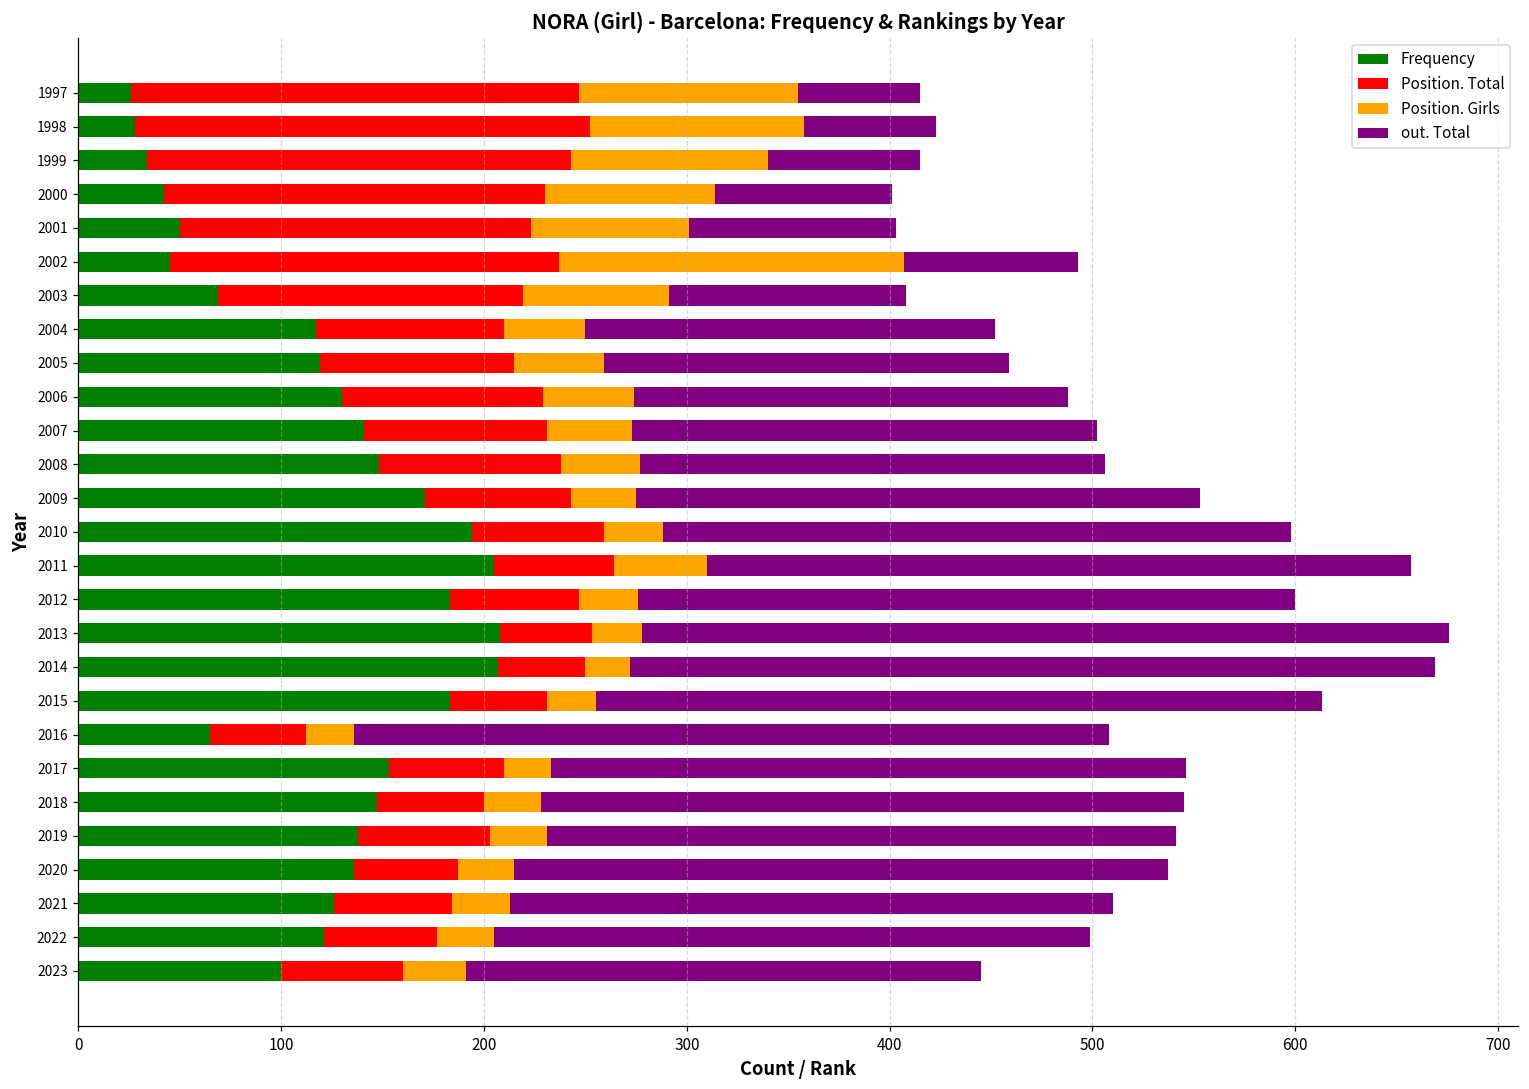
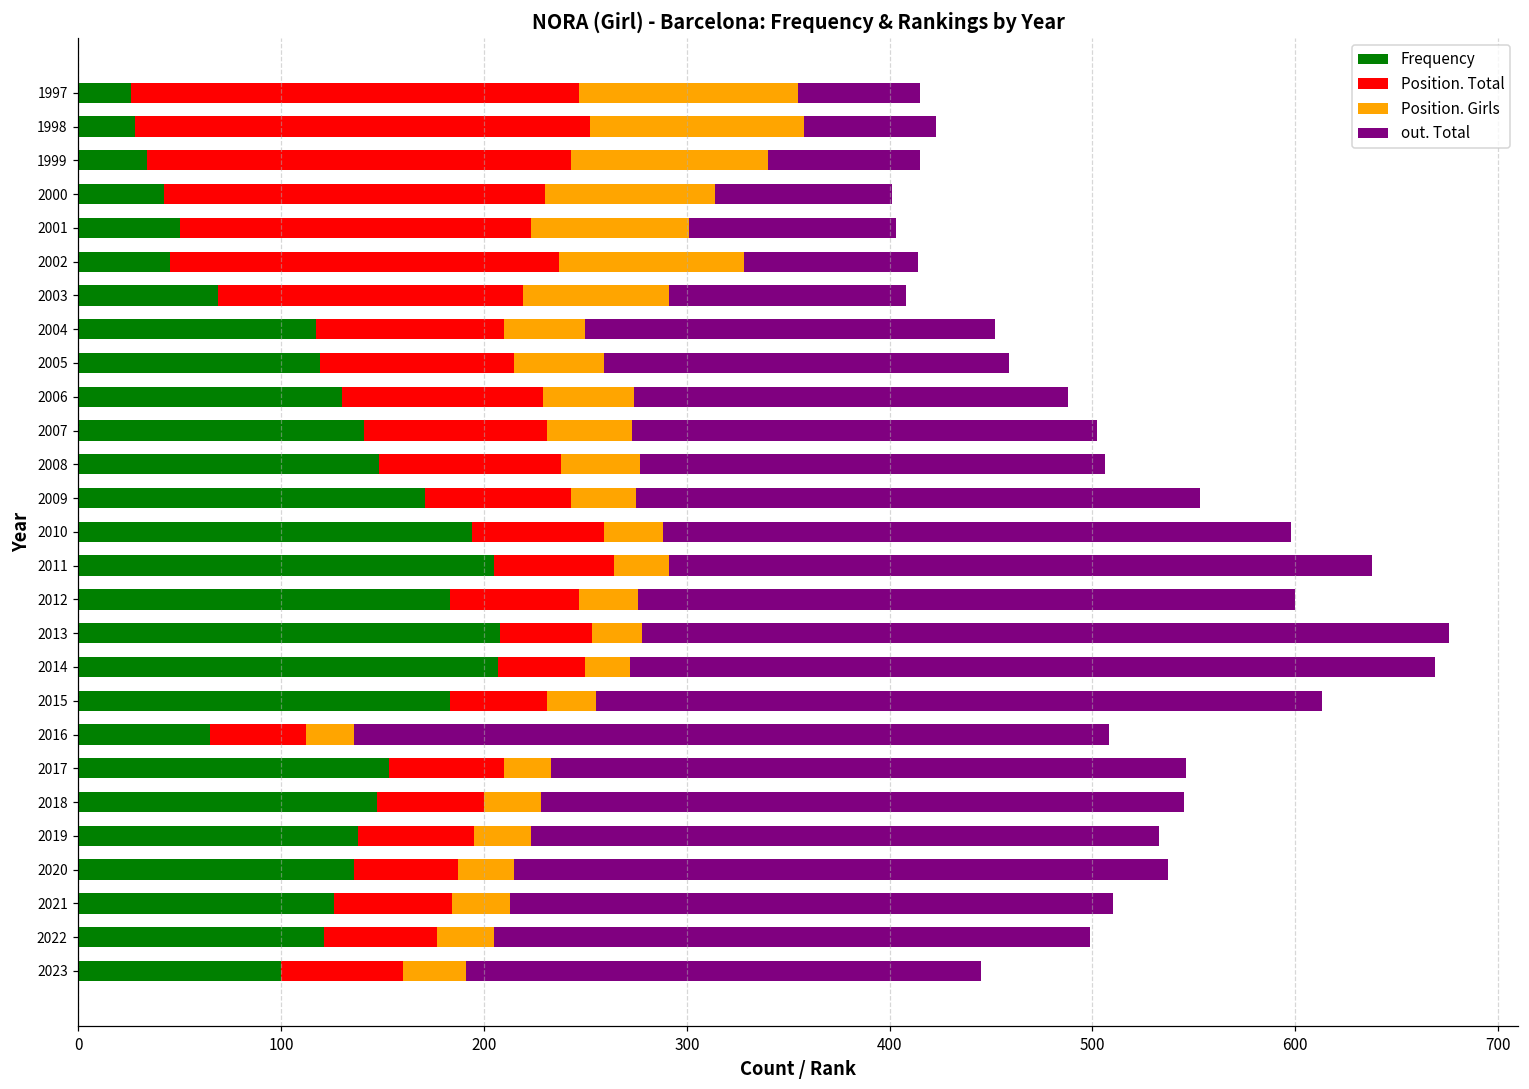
  {
    "Frequency": {
      "1997": 26,
      "1998": 28,
      "1999": 34,
      "2000": 42,
      "2001": 50,
      "2002": 45,
      "2003": 69,
      "2004": 117,
      "2005": 119,
      "2006": 130,
      "2007": 141,
      "2008": 148,
      "2009": 171,
      "2010": 194,
      "2011": 205,
      "2012": 183,
      "2013": 208,
      "2014": 207,
      "2015": 183,
      "2016": 65,
      "2017": 153,
      "2018": 147,
      "2019": 138,
      "2020": 136,
      "2021": 126,
      "2022": 121,
      "2023": 100
    },
    "Position. Total": {
      "1997": 221,
      "1998": 224,
      "1999": 209,
      "2000": 188,
      "2001": 173,
      "2002": 192,
      "2003": 150,
      "2004": 93,
      "2005": 96,
      "2006": 99,
      "2007": 90,
      "2008": 90,
      "2009": 72,
      "2010": 65,
      "2011": 59,
      "2012": 64,
      "2013": 45,
      "2014": 43,
      "2015": 48,
      "2016": 47,
      "2017": 57,
      "2018": 53,
-     "2019": 65,
+     "2019": 57,
      "2020": 51,
      "2021": 58,
      "2022": 56,
      "2023": 60
    },
    "Position. Girls": {
      "1997": 108,
      "1998": 106,
      "1999": 97,
      "2000": 84,
      "2001": 78,
-     "2002": 170,
+     "2002": 91,
      "2003": 72,
      "2004": 40,
      "2005": 44,
      "2006": 45,
      "2007": 42,
      "2008": 39,
      "2009": 32,
      "2010": 29,
-     "2011": 46,
+     "2011": 27,
      "2012": 29,
      "2013": 25,
      "2014": 22,
      "2015": 24,
      "2016": 24,
      "2017": 23,
      "2018": 28,
      "2019": 28,
      "2020": 28,
      "2021": 29,
      "2022": 28,
      "2023": 31
    },
    "out. Total": {
      "1997": 60,
      "1998": 65,
      "1999": 75,
      "2000": 87,
      "2001": 102,
      "2002": 86,
      "2003": 117,
      "2004": 202,
      "2005": 200,
      "2006": 214,
      "2007": 229,
      "2008": 229,
      "2009": 278,
      "2010": 310,
      "2011": 347,
      "2012": 324,
      "2013": 398,
      "2014": 397,
      "2015": 358,
      "2016": 372,
      "2017": 313,
      "2018": 317,
      "2019": 310,
      "2020": 322,
      "2021": 297,
      "2022": 294,
      "2023": 254
    }
  }
